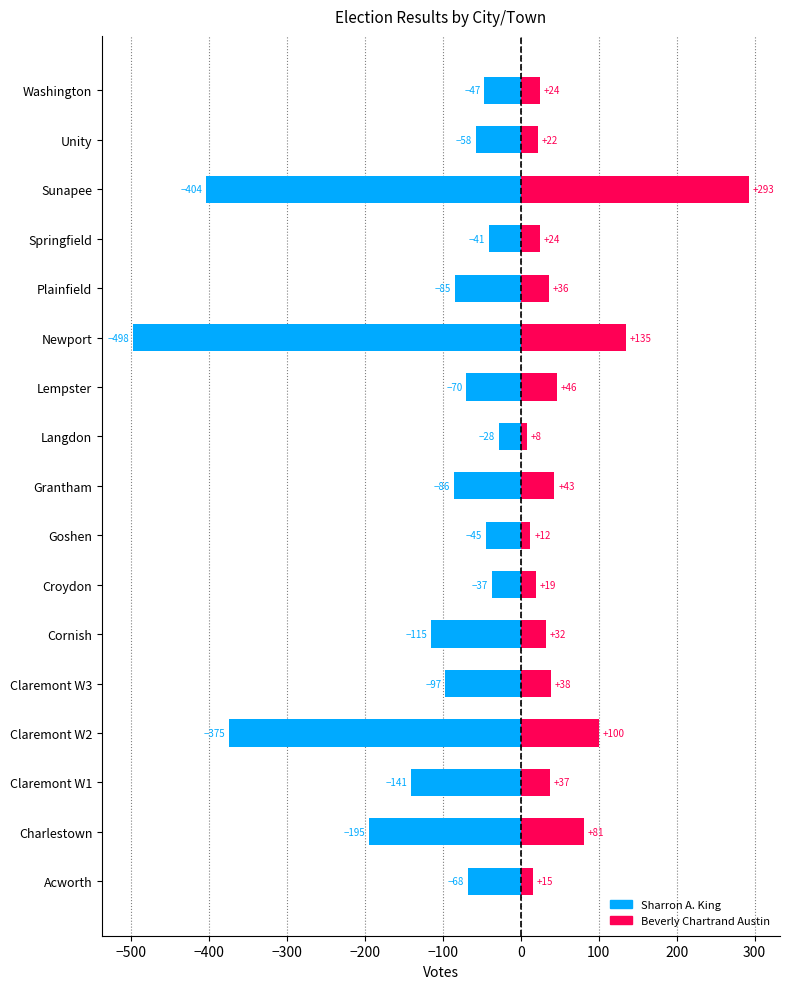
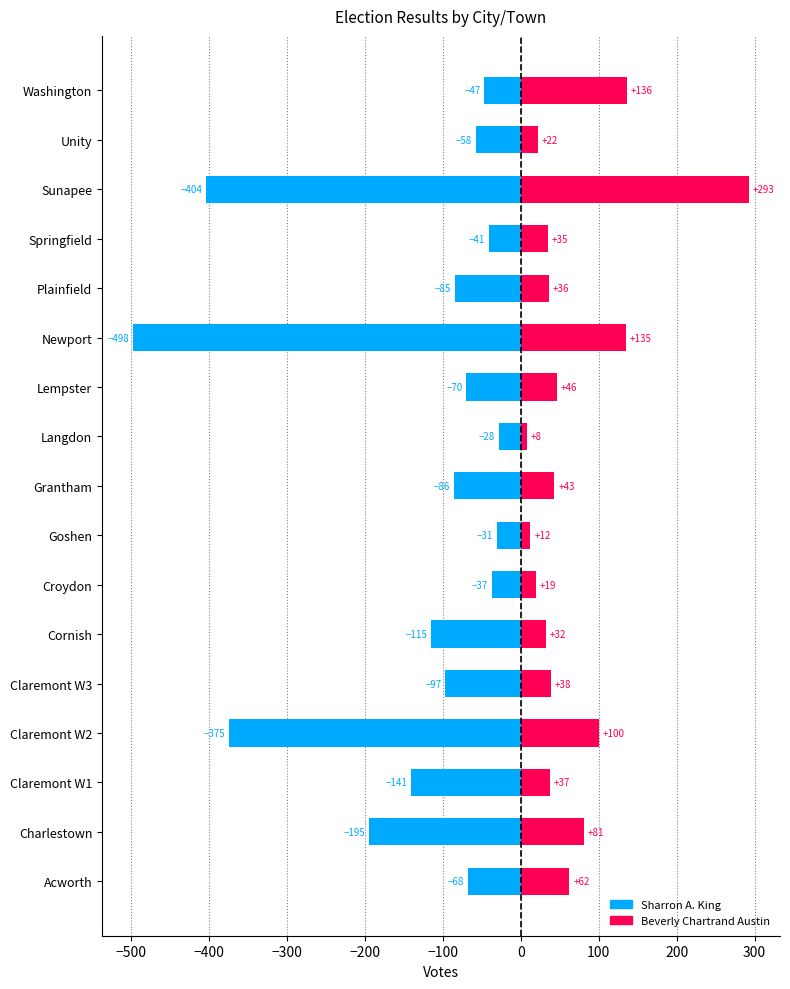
  {
    "Sharron A. King": {
      "Washington": "-47",
      "Unity": "-58",
      "Sunapee": "-404",
      "Springfield": "-41",
      "Plainfield": "-85",
      "Newport": "-498",
      "Lempster": "-70",
      "Langdon": "-28",
      "Grantham": "-86",
-     "Goshen": "-45",
+     "Goshen": "-31",
      "Croydon": "-37",
      "Cornish": "-115",
      "Claremont W3": "-97",
      "Claremont W2": "-375",
      "Claremont W1": "-141",
      "Charlestown": "-195",
      "Acworth": "-68"
    },
    "Beverly Chartrand Austin": {
-     "Washington": "+24",
+     "Washington": "+136",
      "Unity": "+22",
      "Sunapee": "+293",
-     "Springfield": "+24",
+     "Springfield": "+35",
      "Plainfield": "+36",
      "Newport": "+135",
      "Lempster": "+46",
      "Langdon": "+8",
      "Grantham": "+43",
      "Goshen": "+12",
      "Croydon": "+19",
      "Cornish": "+32",
      "Claremont W3": "+38",
      "Claremont W2": "+100",
      "Claremont W1": "+37",
      "Charlestown": "+81",
-     "Acworth": "+15"
+     "Acworth": "+62"
    }
  }
